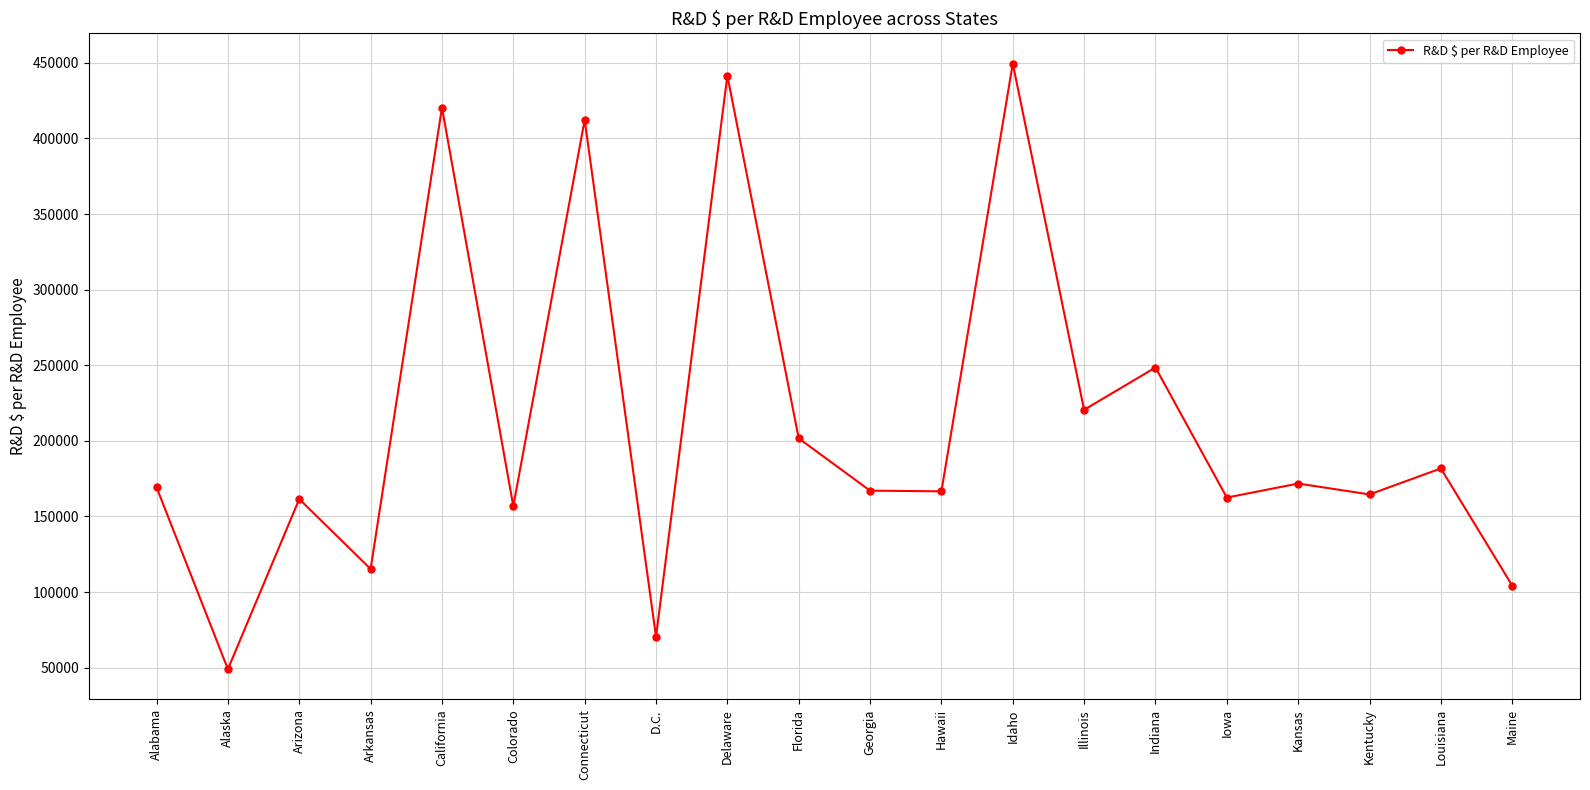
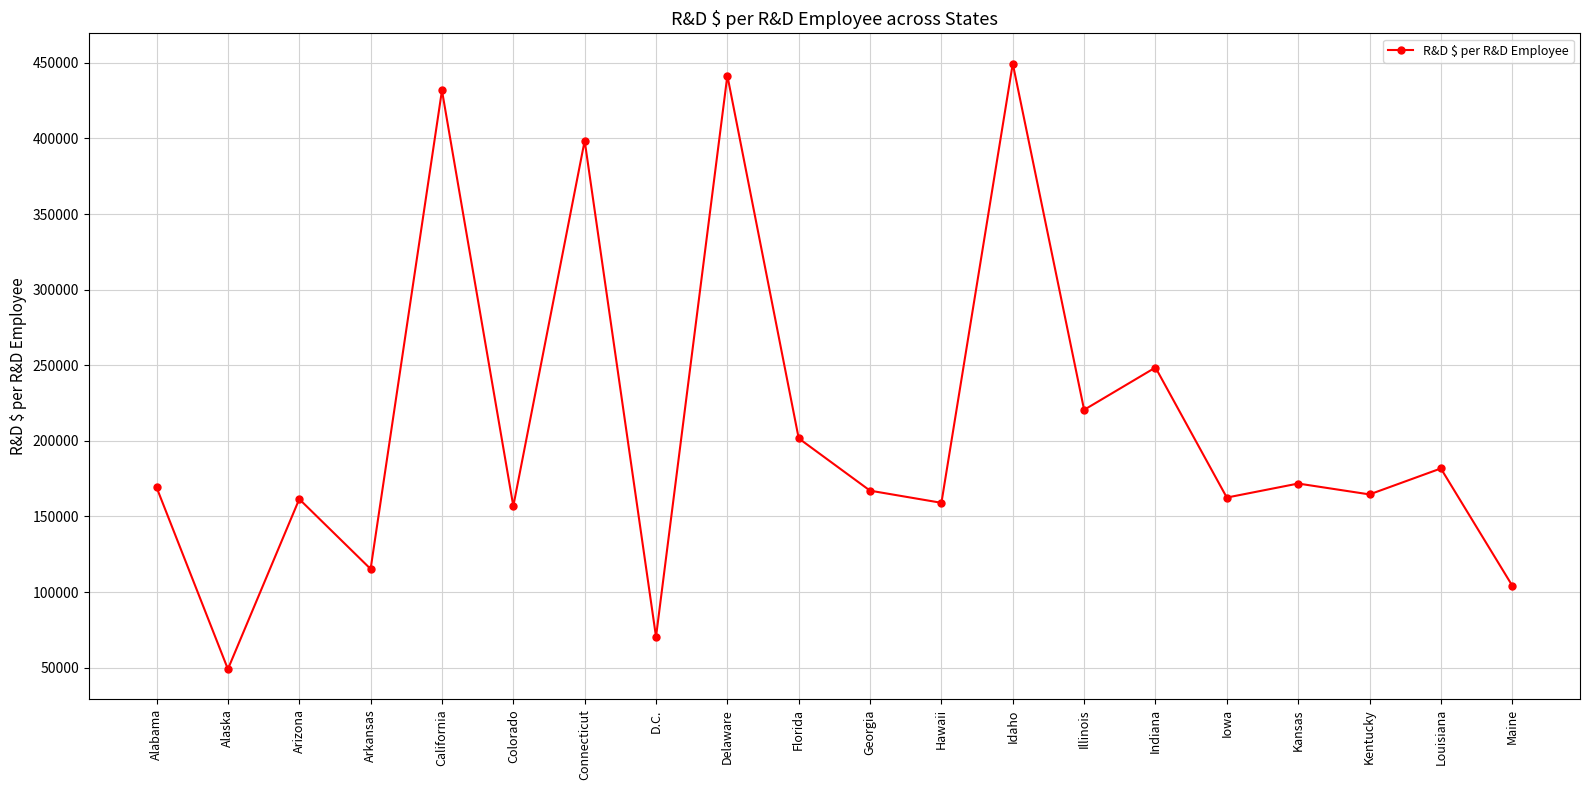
  {
    "Alabama": 169000,
    "Alaska": 49000,
    "Arizona": 161000,
    "Arkansas": 115000,
-   "California": 420000,
+   "California": 432000,
    "Colorado": 157000,
-   "Connecticut": 412000,
+   "Connecticut": 398000,
    "D.C.": 70000,
    "Delaware": 442000,
    "Florida": 202000,
    "Georgia": 167000,
-   "Hawaii": 167000,
+   "Hawaii": 159000,
    "Idaho": 450000,
    "Illinois": 221000,
    "Indiana": 249000,
    "Iowa": 162000,
    "Kansas": 172000,
    "Kentucky": 165000,
    "Louisiana": 182000,
    "Maine": 104000
  }
